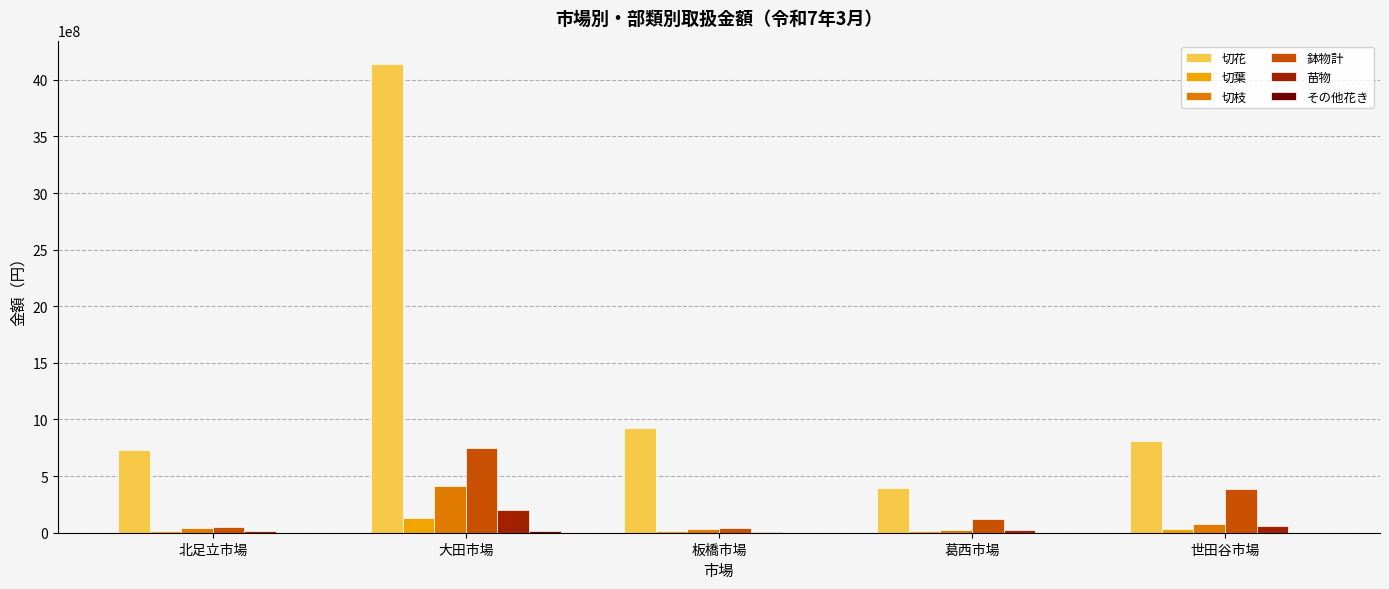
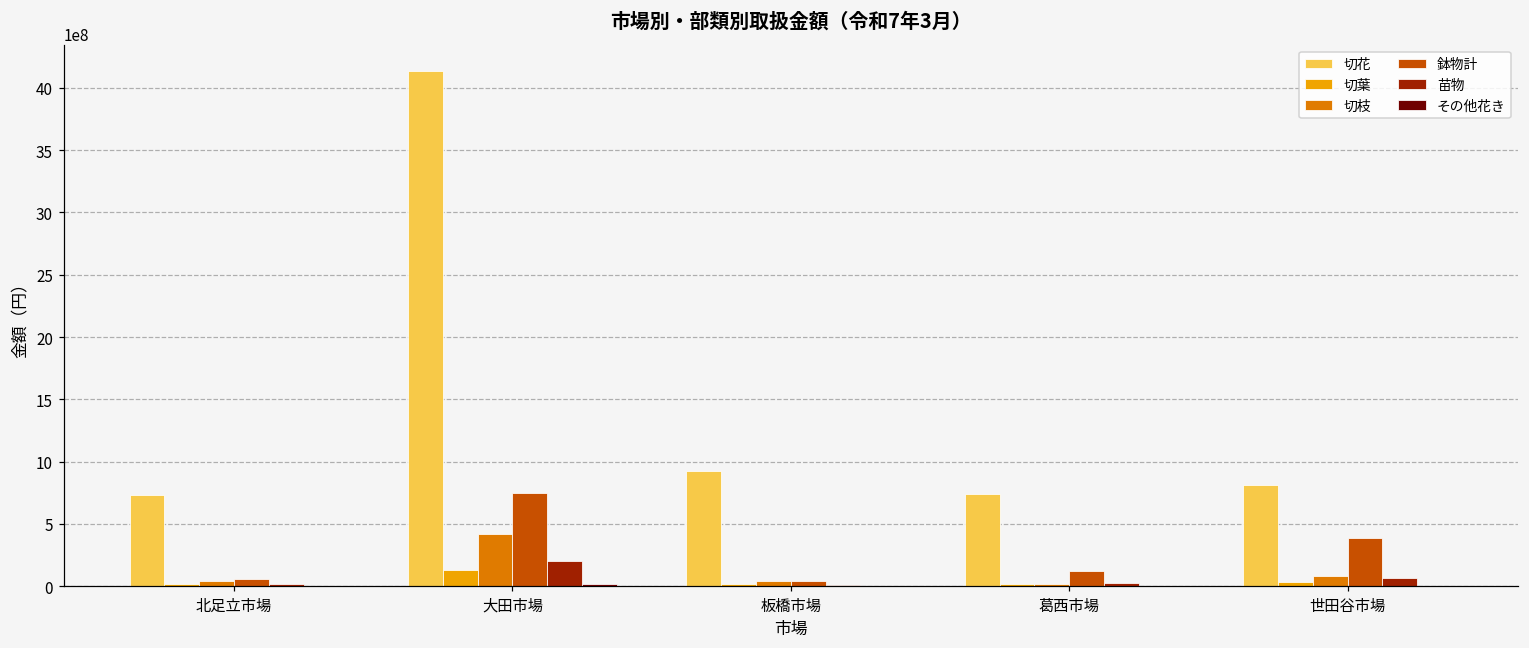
  {
    "切花": {
      "北足立市場": 730000000,
      "大田市場": 4140000000,
      "板橋市場": 920000000,
-     "葛西市場": 400000000,
+     "葛西市場": 740000000,
      "世田谷市場": 810000000
    }
  }
